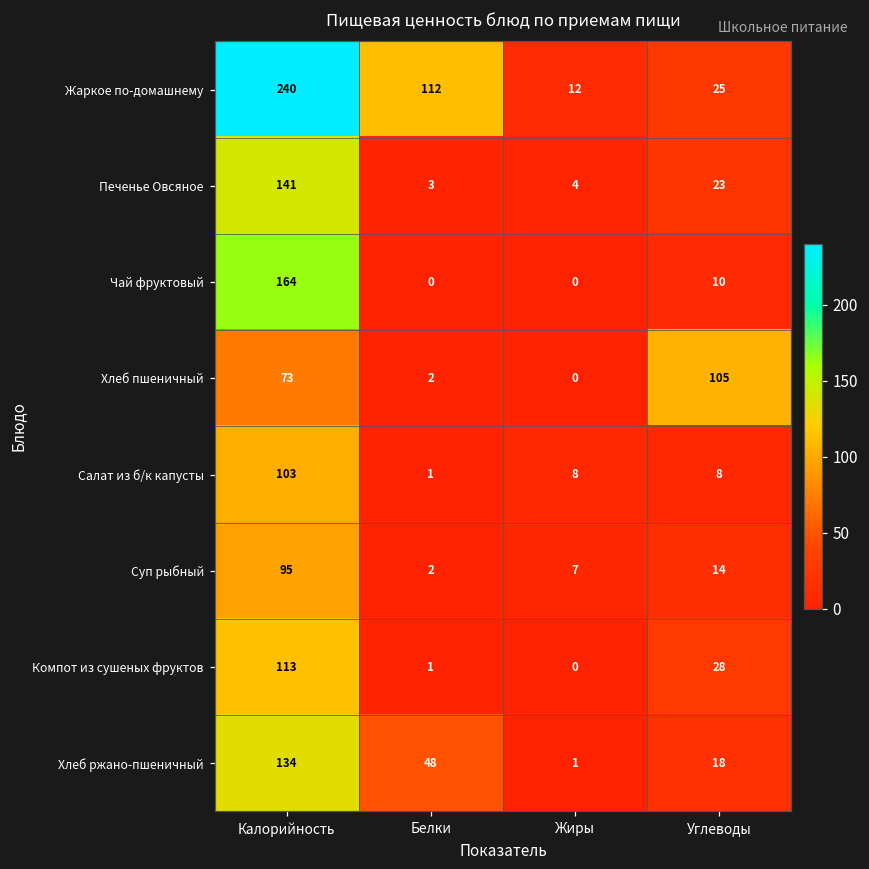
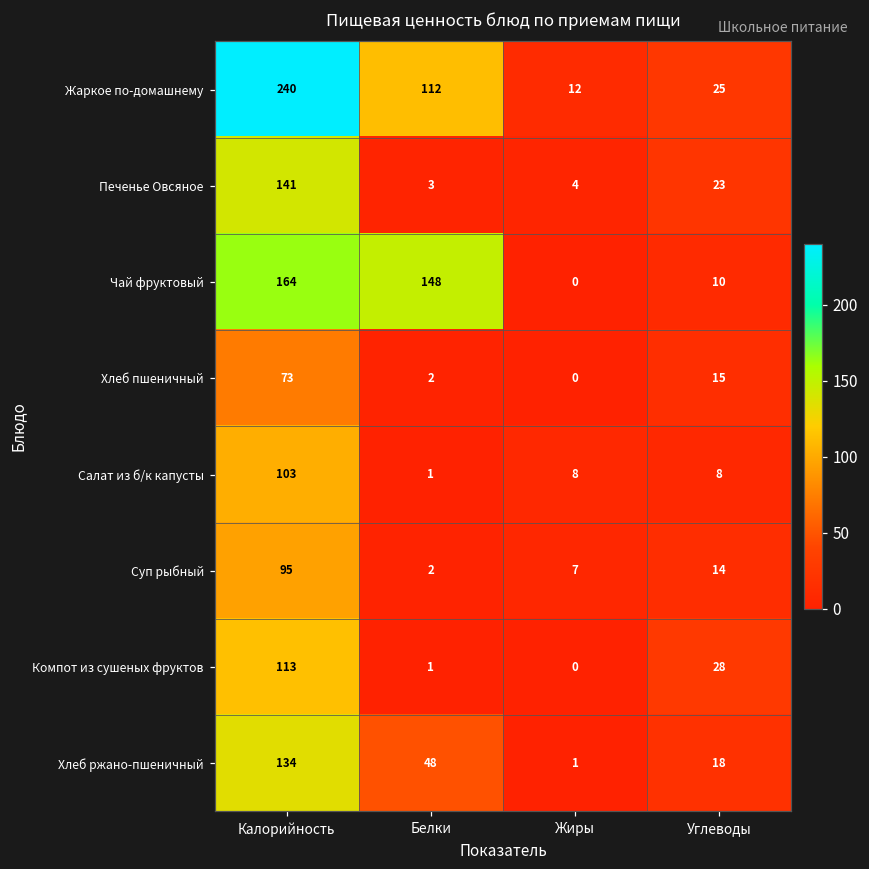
  {
    "Жаркое по-домашнему": {
      "Калорийность": 240,
      "Белки": 112,
      "Жиры": 12,
      "Углеводы": 25
    },
    "Печенье Овсяное": {
      "Калорийность": 141,
      "Белки": 3,
      "Жиры": 4,
      "Углеводы": 23
    },
    "Чай фруктовый": {
      "Калорийность": 164,
-     "Белки": 0,
+     "Белки": 148,
      "Жиры": 0,
      "Углеводы": 10
    },
    "Хлеб пшеничный": {
      "Калорийность": 73,
      "Белки": 2,
      "Жиры": 0,
-     "Углеводы": 105
+     "Углеводы": 15
    },
    "Салат из б/к капусты": {
      "Калорийность": 103,
      "Белки": 1,
      "Жиры": 8,
      "Углеводы": 8
    },
    "Суп рыбный": {
      "Калорийность": 95,
      "Белки": 2,
      "Жиры": 7,
      "Углеводы": 14
    },
    "Компот из сушеных фруктов": {
      "Калорийность": 113,
      "Белки": 1,
      "Жиры": 0,
      "Углеводы": 28
    },
    "Хлеб ржано-пшеничный": {
      "Калорийность": 134,
      "Белки": 48,
      "Жиры": 1,
      "Углеводы": 18
    }
  }
